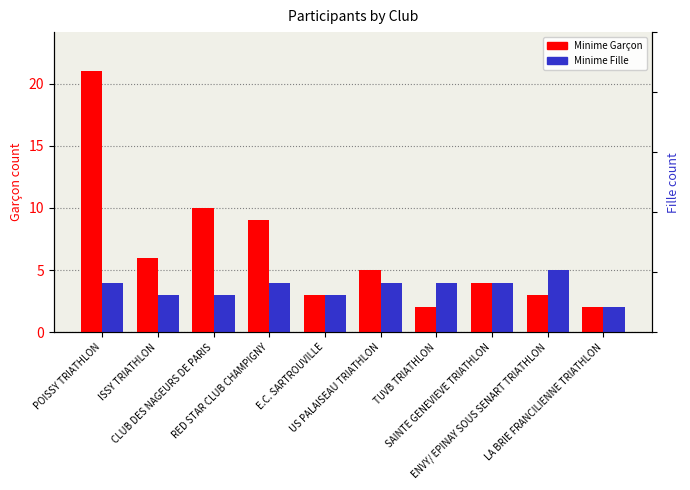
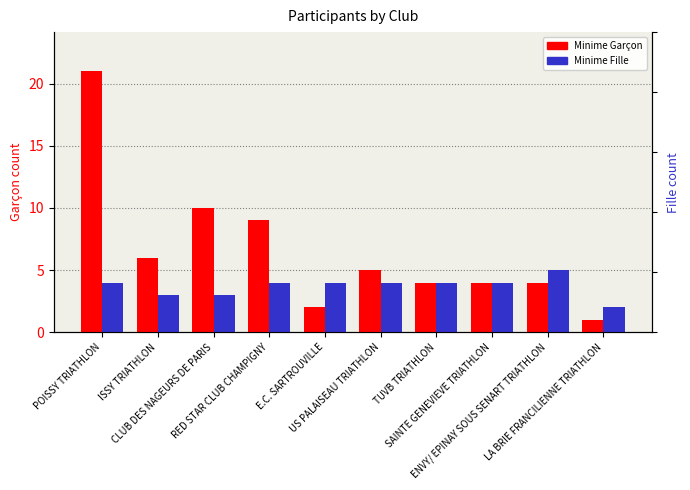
  {
    "Minime Garçon": {
      "POISSY TRIATHLON": 21,
      "ISSY TRIATHLON": 6,
      "CLUB DES NAGEURS DE PARIS": 10,
      "RED STAR CLUB CHAMPIGNY": 9,
-     "E.C. SARTROUVILLE": 3,
+     "E.C. SARTROUVILLE": 2,
      "US PALAISEAU TRIATHLON": 5,
-     "TUVB TRIATHLON": 2,
+     "TUVB TRIATHLON": 4,
      "SAINTE GENEVIEVE TRIATHLON": 4,
-     "ENVY/ EPINAY SOUS SENART TRIATHLON": 3,
-     "LA BRIE FRANCILIENNE TRIATHLON": 2
+     "ENVY/ EPINAY SOUS SENART TRIATHLON": 4,
+     "LA BRIE FRANCILIENNE TRIATHLON": 1
    },
    "Minime Fille": {
      "POISSY TRIATHLON": 4,
      "ISSY TRIATHLON": 3,
      "CLUB DES NAGEURS DE PARIS": 3,
      "RED STAR CLUB CHAMPIGNY": 4,
-     "E.C. SARTROUVILLE": 3,
+     "E.C. SARTROUVILLE": 4,
      "US PALAISEAU TRIATHLON": 4,
      "TUVB TRIATHLON": 4,
      "SAINTE GENEVIEVE TRIATHLON": 4,
      "ENVY/ EPINAY SOUS SENART TRIATHLON": 5,
      "LA BRIE FRANCILIENNE TRIATHLON": 2
    }
  }
